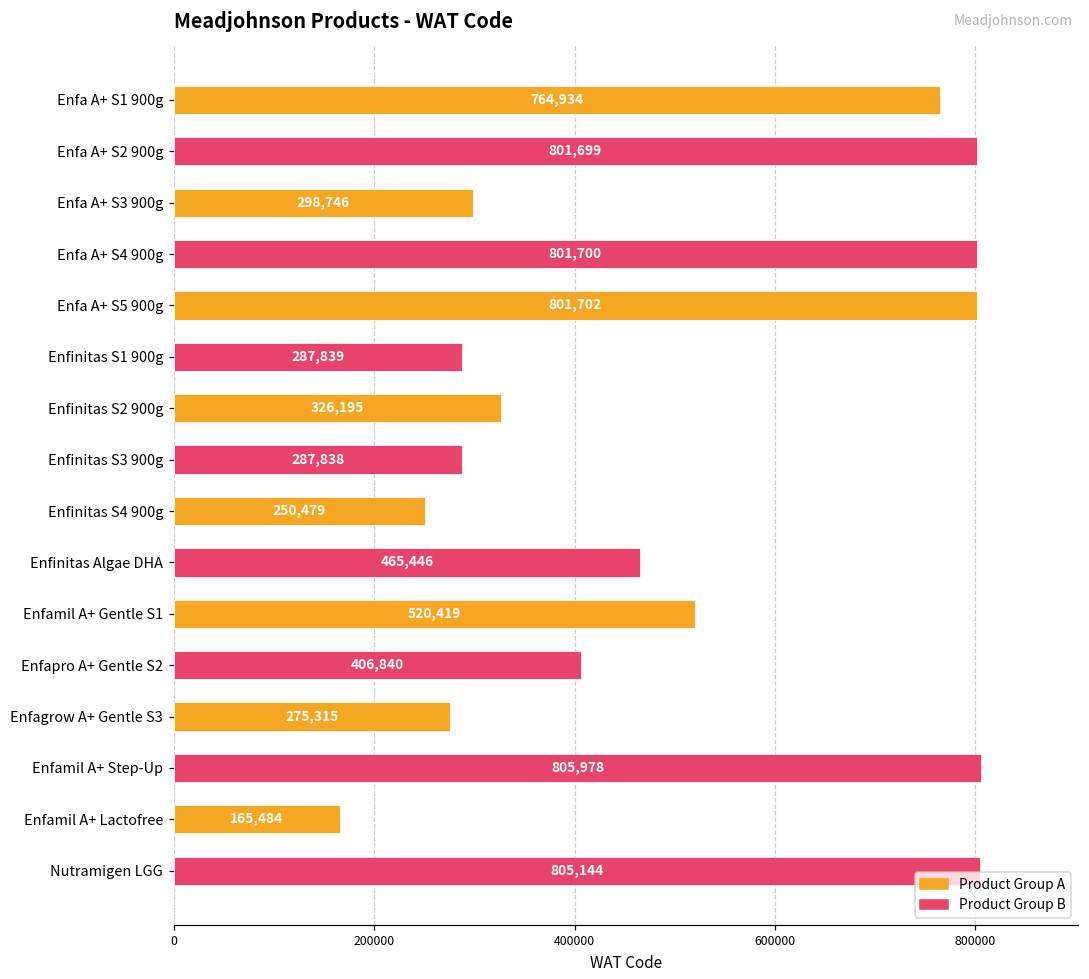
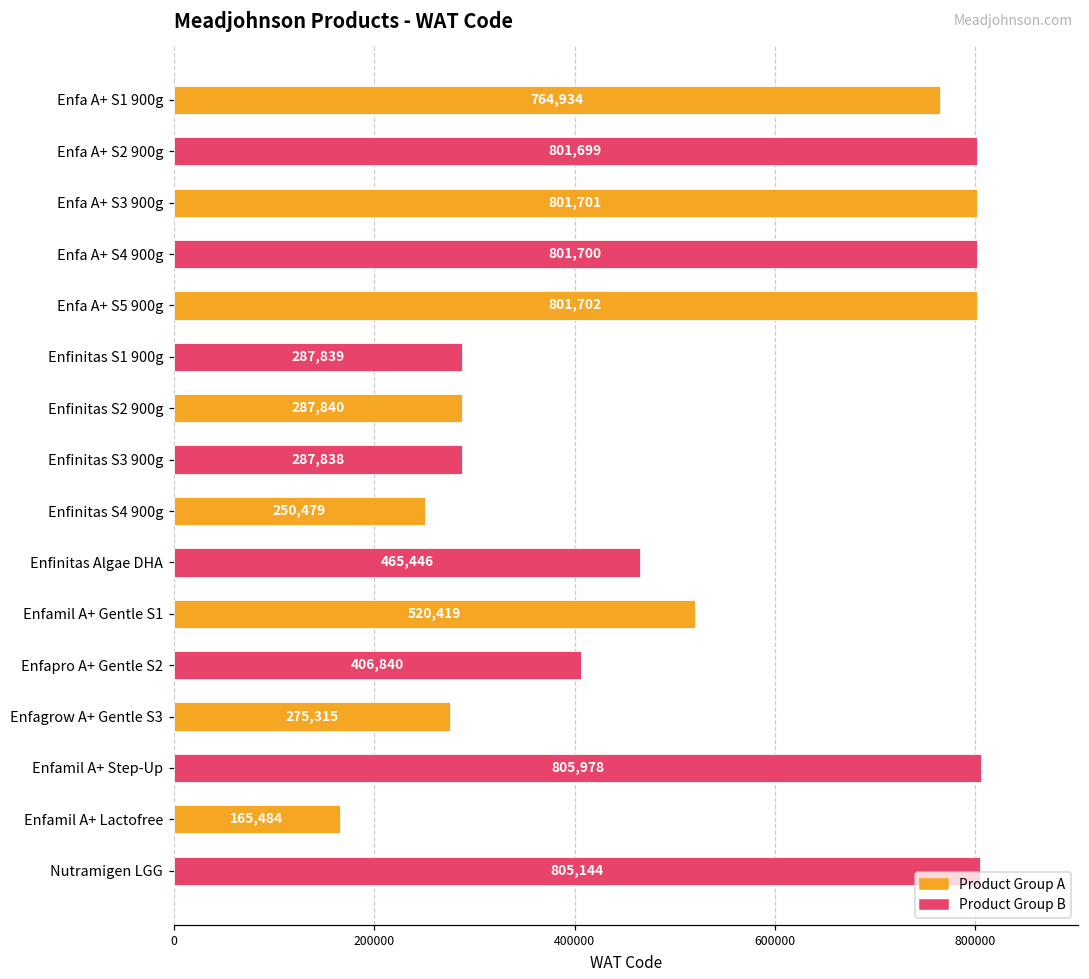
  {
    "Enfa A+ S1 900g": "764,934",
    "Enfa A+ S2 900g": "801,699",
-   "Enfa A+ S3 900g": "298,746",
+   "Enfa A+ S3 900g": "801,701",
    "Enfa A+ S4 900g": "801,700",
    "Enfa A+ S5 900g": "801,702",
    "Enfinitas S1 900g": "287,839",
-   "Enfinitas S2 900g": "326,195",
+   "Enfinitas S2 900g": "287,840",
    "Enfinitas S3 900g": "287,838",
    "Enfinitas S4 900g": "250,479",
    "Enfinitas Algae DHA": "465,446",
    "Enfamil A+ Gentle S1": "520,419",
    "Enfapro A+ Gentle S2": "406,840",
    "Enfagrow A+ Gentle S3": "275,315",
    "Enfamil A+ Step-Up": "805,978",
    "Enfamil A+ Lactofree": "165,484",
    "Nutramigen LGG": "805,144"
  }
